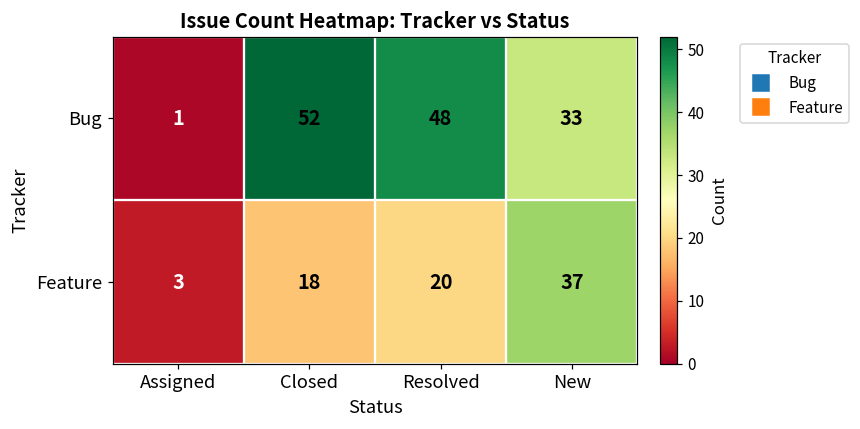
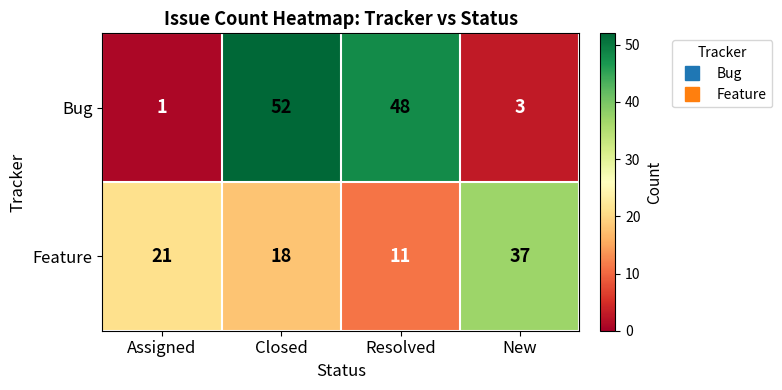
  {
    "Bug": {
      "Assigned": 1,
      "Closed": 52,
      "Resolved": 48,
-     "New": 33
+     "New": 3
    },
    "Feature": {
-     "Assigned": 3,
+     "Assigned": 21,
      "Closed": 18,
-     "Resolved": 20,
+     "Resolved": 11,
      "New": 37
    }
  }
